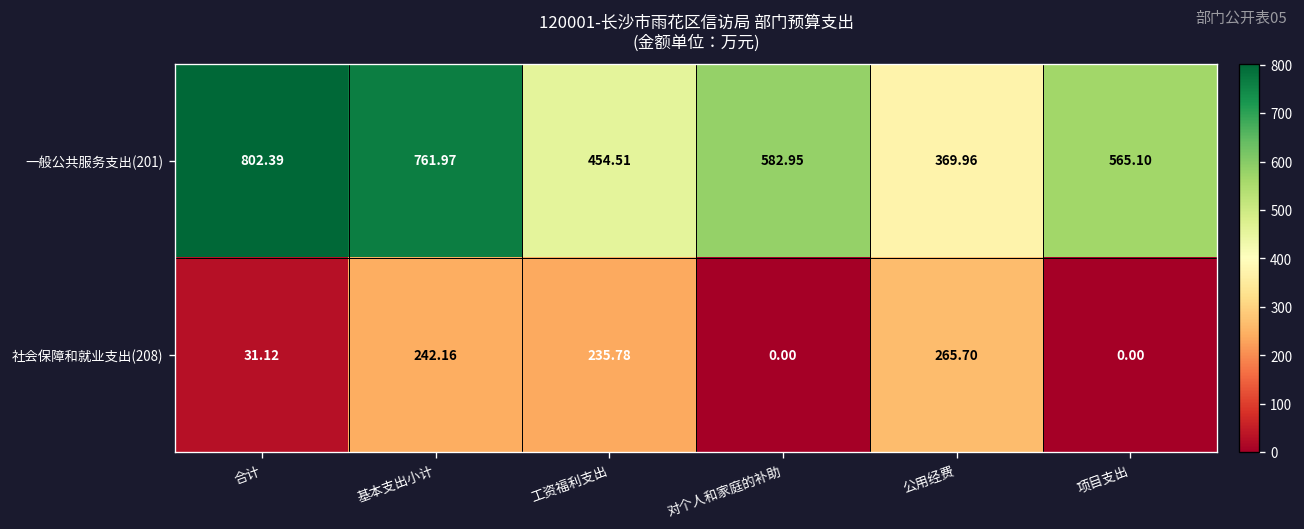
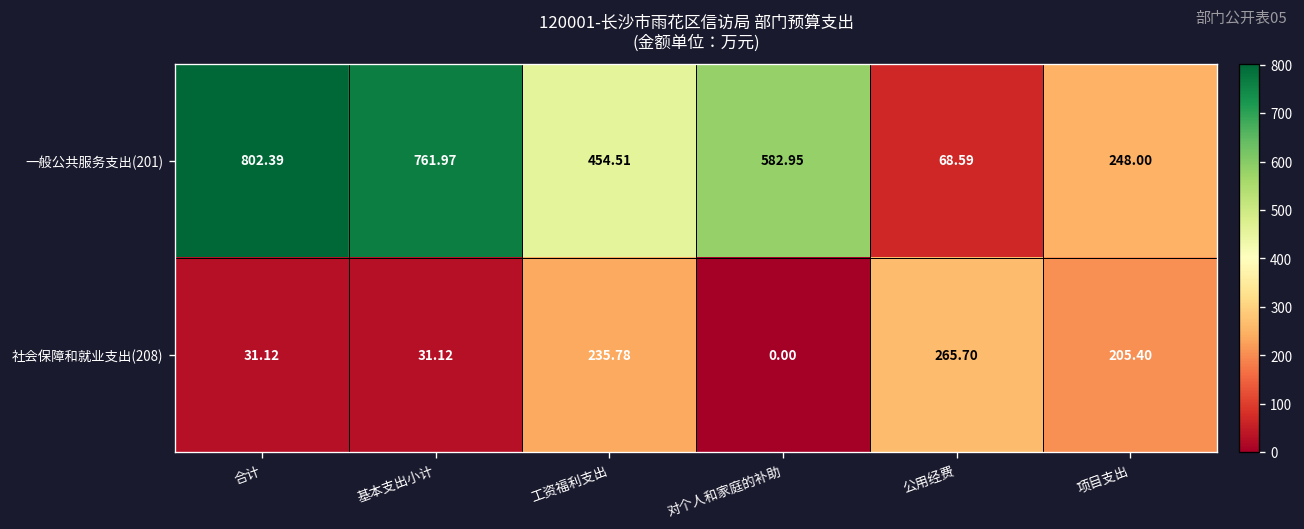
  {
    "一般公共服务支出(201)": {
      "合计": 802.39,
      "基本支出小计": 761.97,
      "工资福利支出": 454.51,
      "对个人和家庭的补助": 582.95,
-     "公用经费": 369.96,
-     "项目支出": 565.10
+     "公用经费": 68.59,
+     "项目支出": 248.00
    },
    "社会保障和就业支出(208)": {
      "合计": 31.12,
-     "基本支出小计": 242.16,
+     "基本支出小计": 31.12,
      "工资福利支出": 235.78,
      "对个人和家庭的补助": 0.00,
      "公用经费": 265.70,
-     "项目支出": 0.00
+     "项目支出": 205.40
    }
  }
